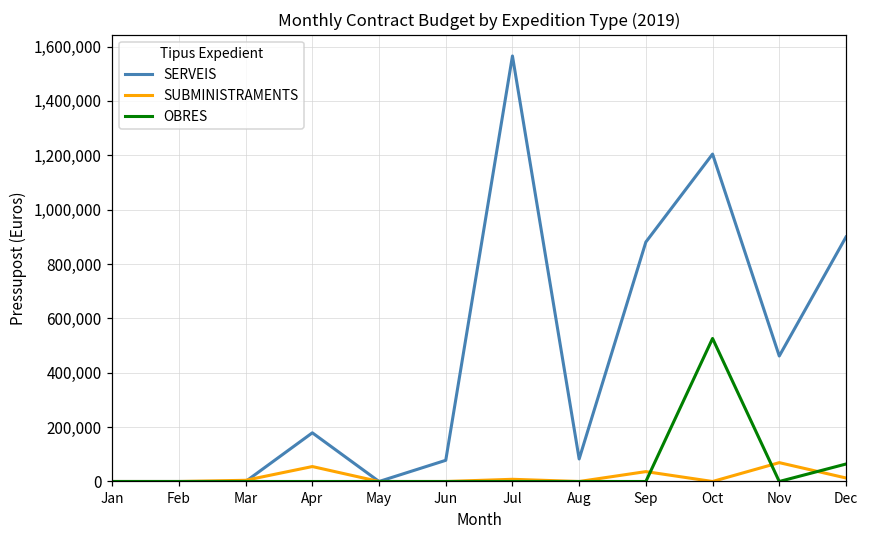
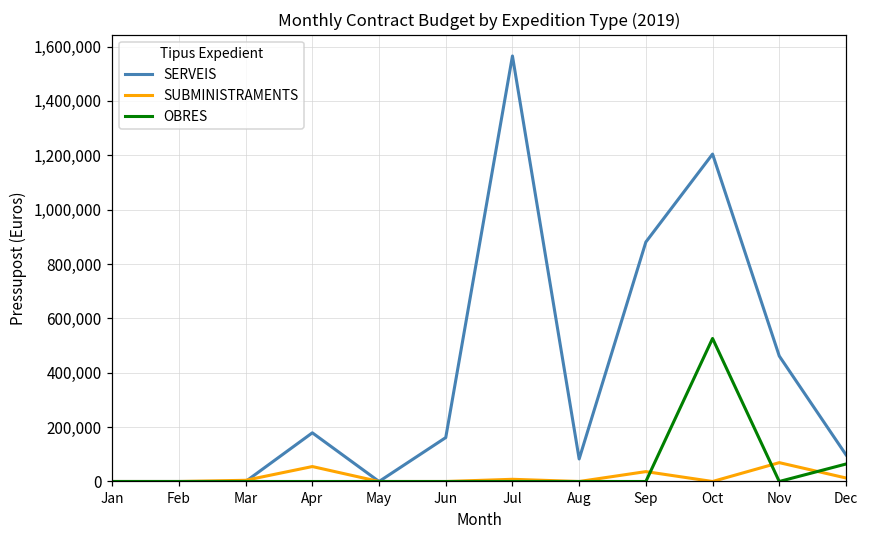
  {
    "SERVEIS": {
      "Apr": "180,000",
-     "Jun": "80,000",
+     "Jun": "160,000",
      "Jul": "1,570,000",
      "Aug": "80,000",
      "Sep": "880,000",
      "Oct": "1,200,000",
      "Nov": "460,000",
-     "Dec": "900,000"
+     "Dec": "100,000"
    },
    "SUBMINISTRAMENTS": {
      "Apr": "60,000",
      "Sep": "40,000",
      "Oct": "0",
      "Nov": "70,000",
      "Dec": "10,000"
    },
    "OBRES": {
      "Apr": "0",
      "Sep": "0",
      "Oct": "530,000",
      "Nov": "0",
      "Dec": "60,000"
    }
  }
